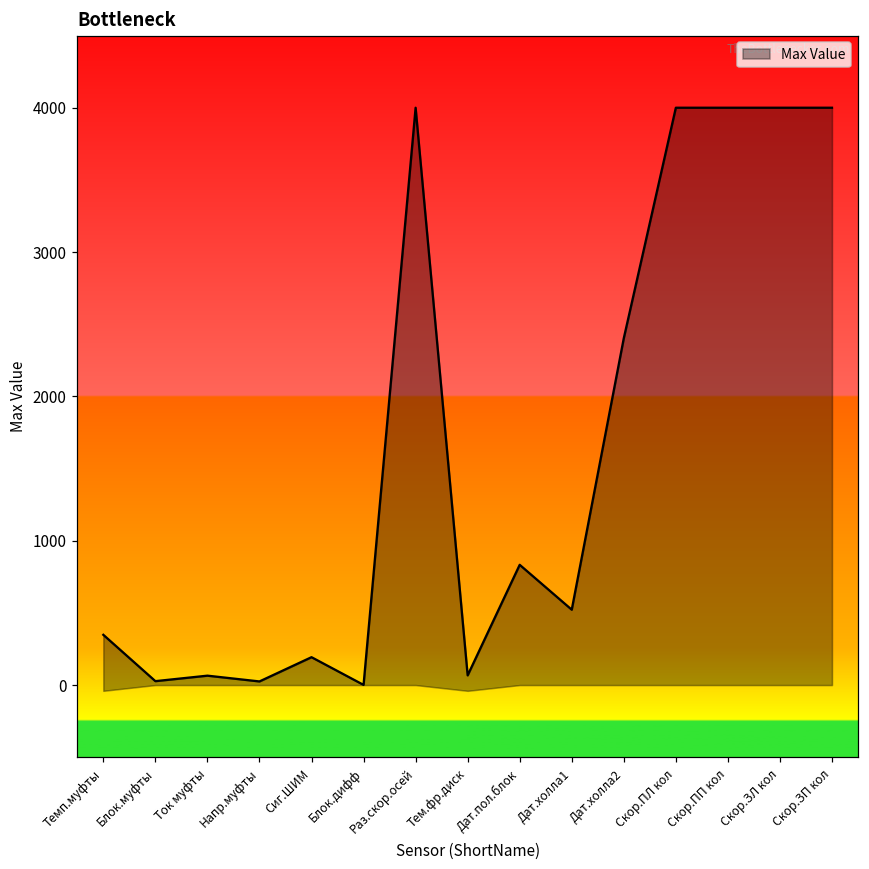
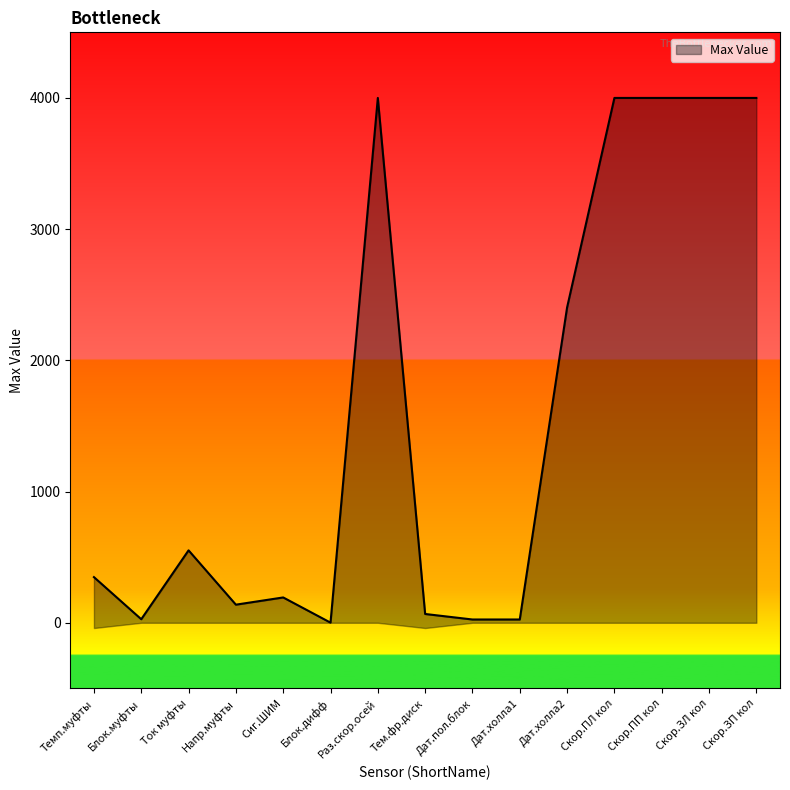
  {
    "Темп.муфты": 350,
    "Блок.муфты": 30,
-   "Ток муфты": 70,
-   "Напр.муфты": 30,
+   "Ток муфты": 550,
+   "Напр.муфты": 140,
    "Сиг.ШИМ": 190,
    "Блок.дифф": 0,
    "Раз.скор.осей": 4000,
    "Тем.фр.диск": 70,
-   "Дат.пол.блок": 830,
-   "Дат.холла1": 520,
+   "Дат.пол.блок": 30,
+   "Дат.холла1": 30,
    "Дат.холла2": 2400,
    "Скор.ПЛ кол": 4000,
    "Скор.ПП кол": 4000,
    "Скор.ЗЛ кол": 4000,
    "Скор.ЗП кол": 4000
  }
